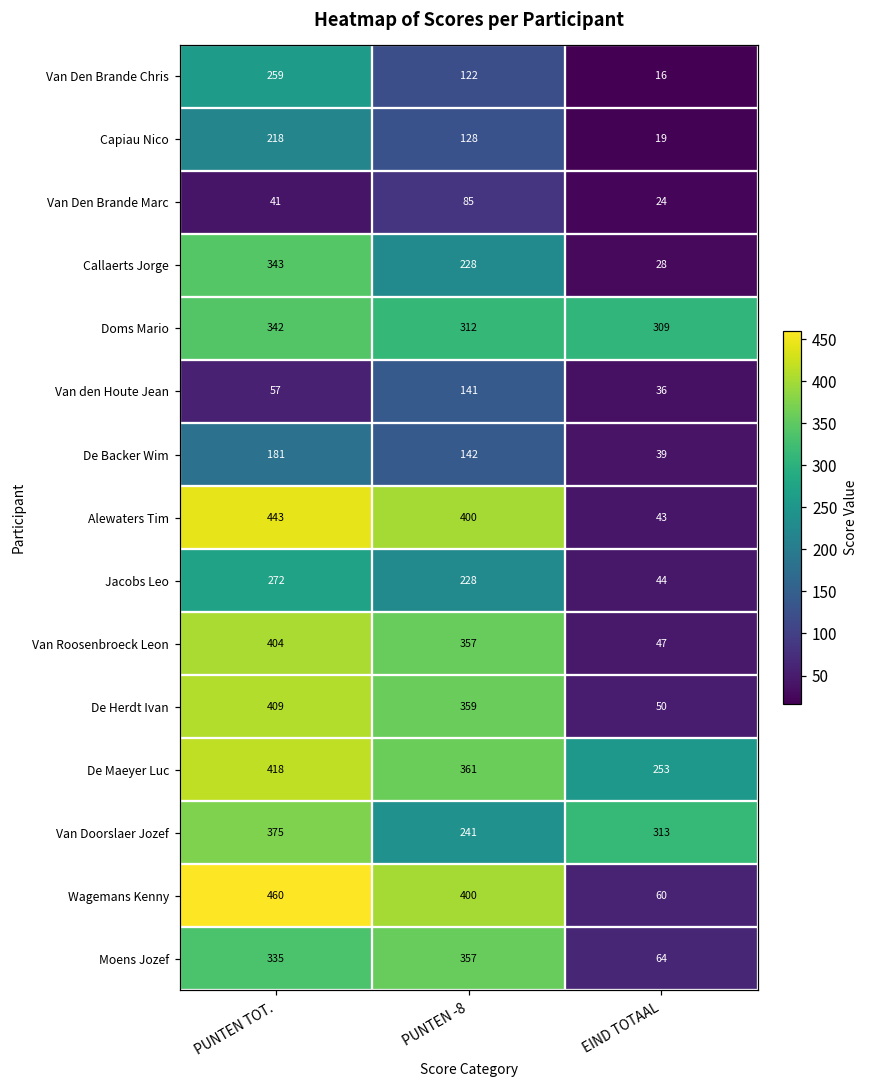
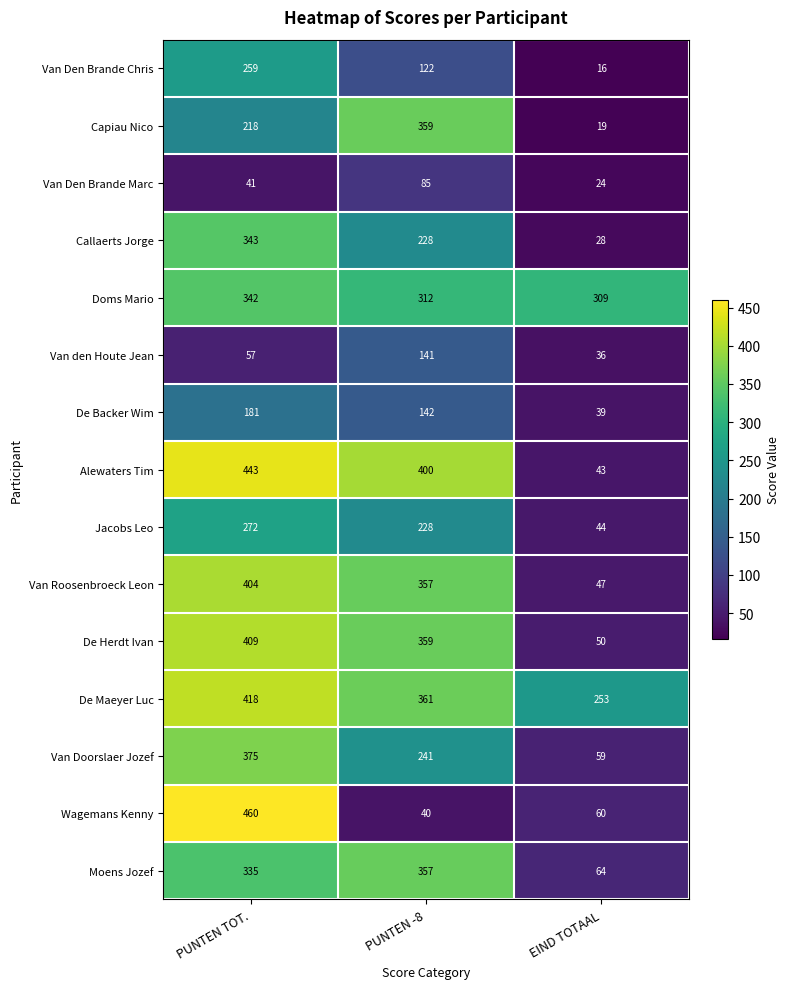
  {
    "Van Den Brande Chris": {
      "PUNTEN TOT.": 259,
      "PUNTEN -8": 122,
      "EIND TOTAAL": 16
    },
    "Capiau Nico": {
      "PUNTEN TOT.": 218,
-     "PUNTEN -8": 128,
+     "PUNTEN -8": 359,
      "EIND TOTAAL": 19
    },
    "Van Den Brande Marc": {
      "PUNTEN TOT.": 41,
      "PUNTEN -8": 85,
      "EIND TOTAAL": 24
    },
    "Callaerts Jorge": {
      "PUNTEN TOT.": 343,
      "PUNTEN -8": 228,
      "EIND TOTAAL": 28
    },
    "Doms Mario": {
      "PUNTEN TOT.": 342,
      "PUNTEN -8": 312,
      "EIND TOTAAL": 309
    },
    "Van den Houte Jean": {
      "PUNTEN TOT.": 57,
      "PUNTEN -8": 141,
      "EIND TOTAAL": 36
    },
    "De Backer Wim": {
      "PUNTEN TOT.": 181,
      "PUNTEN -8": 142,
      "EIND TOTAAL": 39
    },
    "Alewaters Tim": {
      "PUNTEN TOT.": 443,
      "PUNTEN -8": 400,
      "EIND TOTAAL": 43
    },
    "Jacobs Leo": {
      "PUNTEN TOT.": 272,
      "PUNTEN -8": 228,
      "EIND TOTAAL": 44
    },
    "Van Roosenbroeck Leon": {
      "PUNTEN TOT.": 404,
      "PUNTEN -8": 357,
      "EIND TOTAAL": 47
    },
    "De Herdt Ivan": {
      "PUNTEN TOT.": 409,
      "PUNTEN -8": 359,
      "EIND TOTAAL": 50
    },
    "De Maeyer Luc": {
      "PUNTEN TOT.": 418,
      "PUNTEN -8": 361,
      "EIND TOTAAL": 253
    },
    "Van Doorslaer Jozef": {
      "PUNTEN TOT.": 375,
      "PUNTEN -8": 241,
-     "EIND TOTAAL": 313
+     "EIND TOTAAL": 59
    },
    "Wagemans Kenny": {
      "PUNTEN TOT.": 460,
-     "PUNTEN -8": 400,
+     "PUNTEN -8": 40,
      "EIND TOTAAL": 60
    },
    "Moens Jozef": {
      "PUNTEN TOT.": 335,
      "PUNTEN -8": 357,
      "EIND TOTAAL": 64
    }
  }
